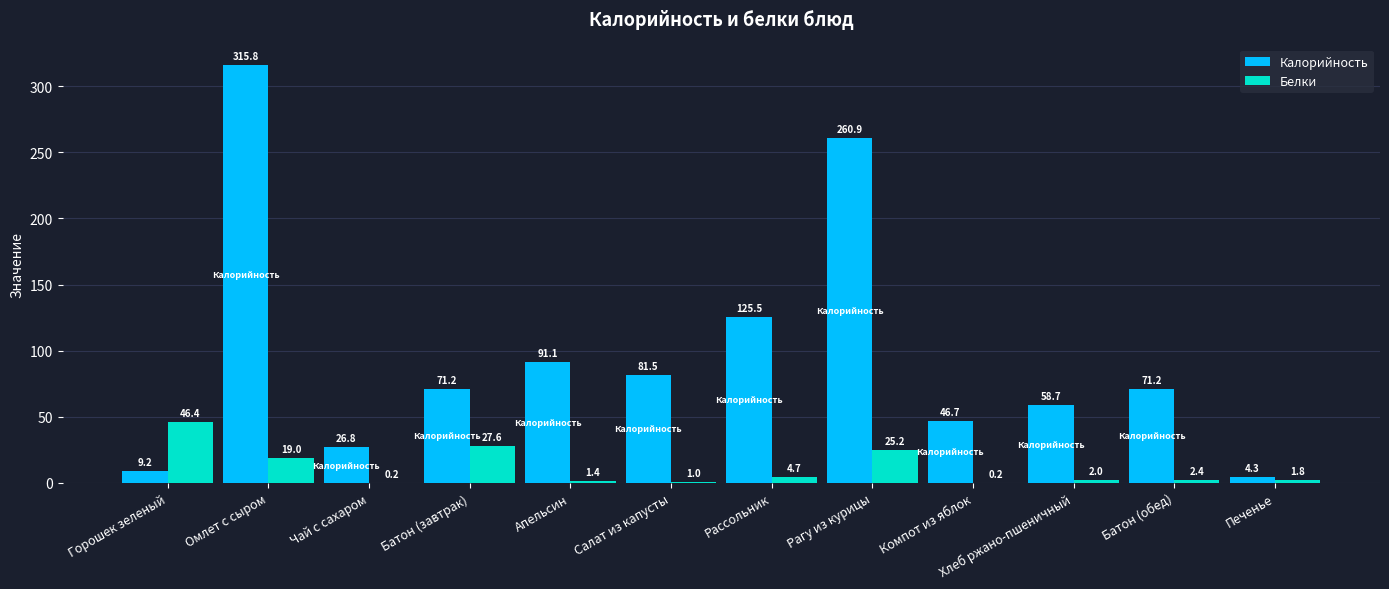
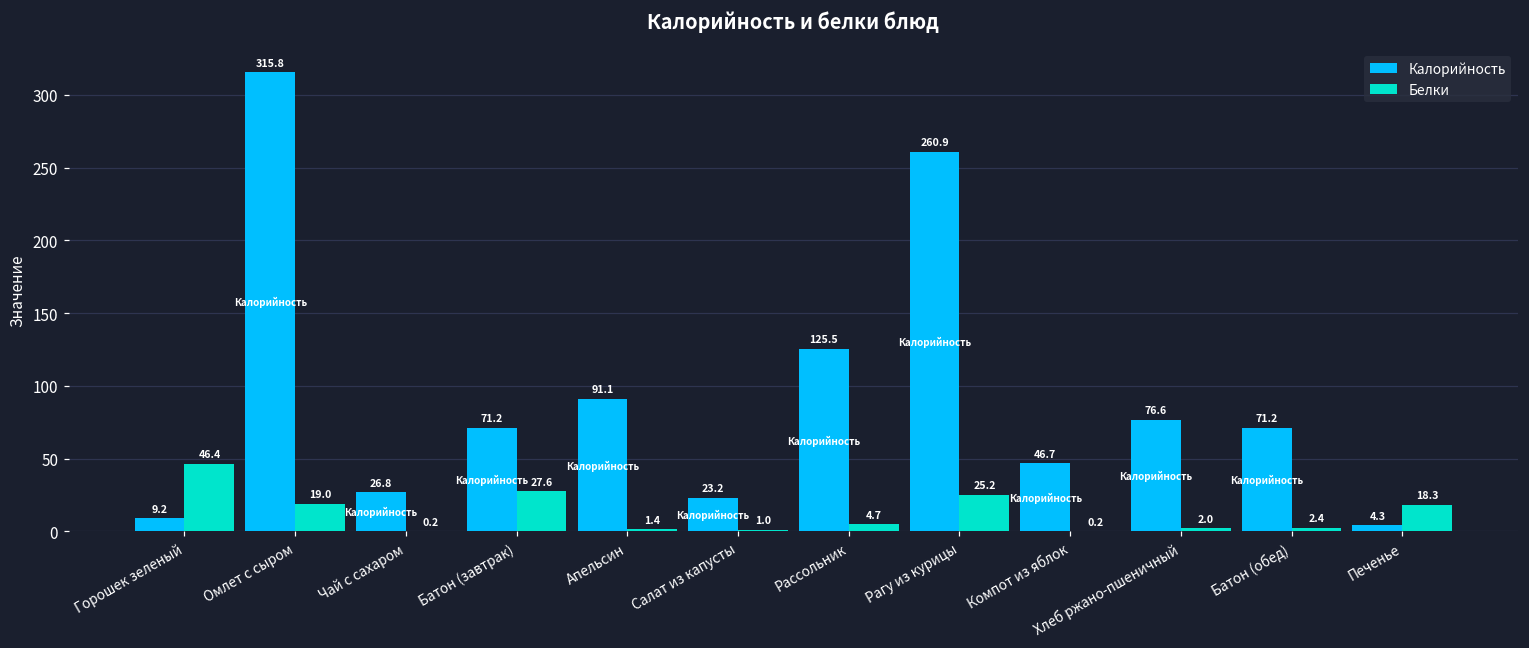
  {
    "Калорийность": {
      "Горошек зеленый": 9.2,
      "Омлет с сыром": 315.8,
      "Чай с сахаром": 26.8,
      "Батон (завтрак)": 71.2,
      "Апельсин": 91.1,
-     "Салат из капусты": 81.5,
+     "Салат из капусты": 23.2,
      "Рассольник": 125.5,
      "Рагу из курицы": 260.9,
      "Компот из яблок": 46.7,
-     "Хлеб ржано-пшеничный": 58.7,
+     "Хлеб ржано-пшеничный": 76.6,
      "Батон (обед)": 71.2,
      "Печенье": 4.3
    },
    "Белки": {
      "Горошек зеленый": 46.4,
      "Омлет с сыром": 19.0,
      "Чай с сахаром": 0.2,
      "Батон (завтрак)": 27.6,
      "Апельсин": 1.4,
      "Салат из капусты": 1.0,
      "Рассольник": 4.7,
      "Рагу из курицы": 25.2,
      "Компот из яблок": 0.2,
      "Хлеб ржано-пшеничный": 2.0,
      "Батон (обед)": 2.4,
-     "Печенье": 1.8
+     "Печенье": 18.3
    }
  }
